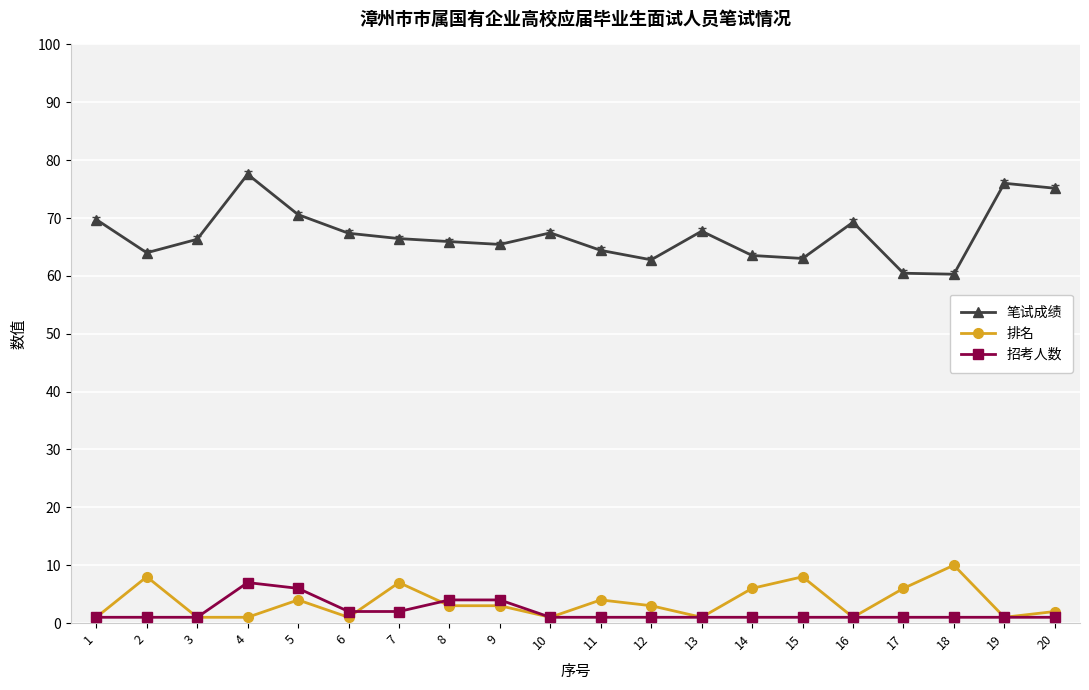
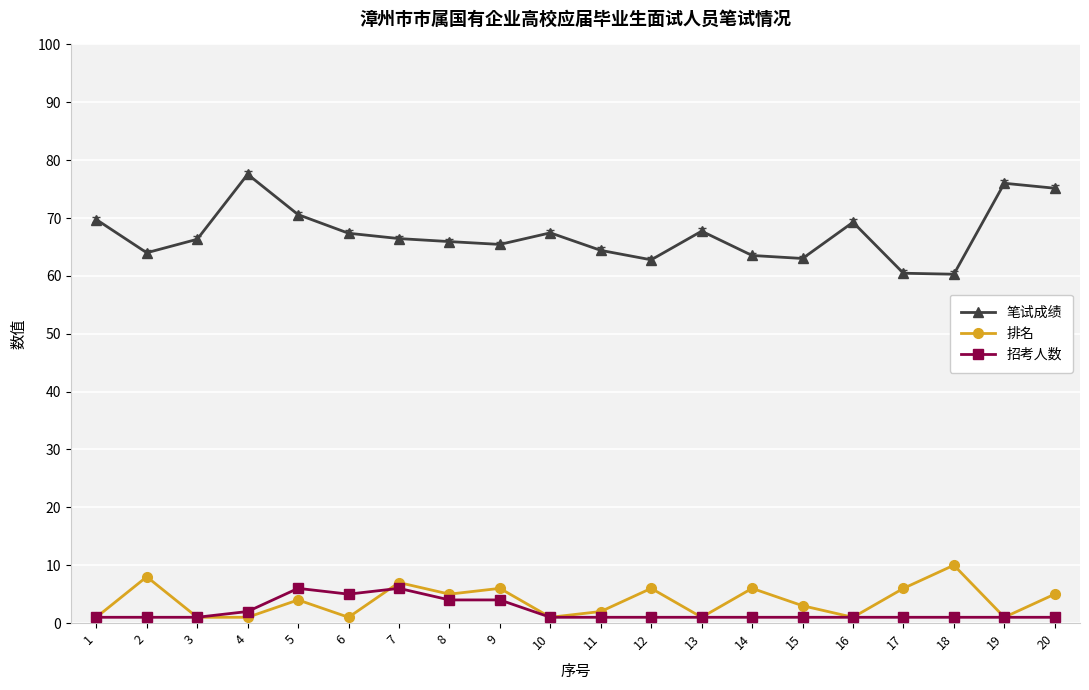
  {
    "笔试成绩": {
      "1": 70,
      "2": 64,
      "3": 66,
      "4": 78,
      "5": 71,
      "6": 67,
      "7": 66,
      "8": 66,
      "9": 65,
      "10": 67,
      "11": 64,
      "12": 63,
      "13": 68,
      "14": 64,
      "15": 63,
      "16": 69,
      "17": 60,
      "18": 60,
      "19": 76,
      "20": 75
    },
    "排名": {
      "2": 8,
      "4": 1,
      "5": 4,
      "6": 1,
      "7": 7,
-     "8": 3,
-     "9": 3,
-     "11": 4,
-     "12": 3,
+     "8": 5,
+     "9": 6,
+     "11": 2,
+     "12": 6,
      "14": 6,
-     "15": 8,
+     "15": 3,
      "17": 6,
      "18": 10,
-     "20": 2
+     "20": 5
    },
    "招考人数": {
      "2": 1,
-     "4": 7,
+     "4": 2,
      "5": 6,
-     "6": 2,
-     "7": 2,
+     "6": 5,
+     "7": 6,
      "8": 4,
      "9": 4,
      "11": 1,
      "12": 1,
      "14": 1,
      "15": 1,
      "17": 1,
      "18": 1,
      "20": 1
    }
  }
